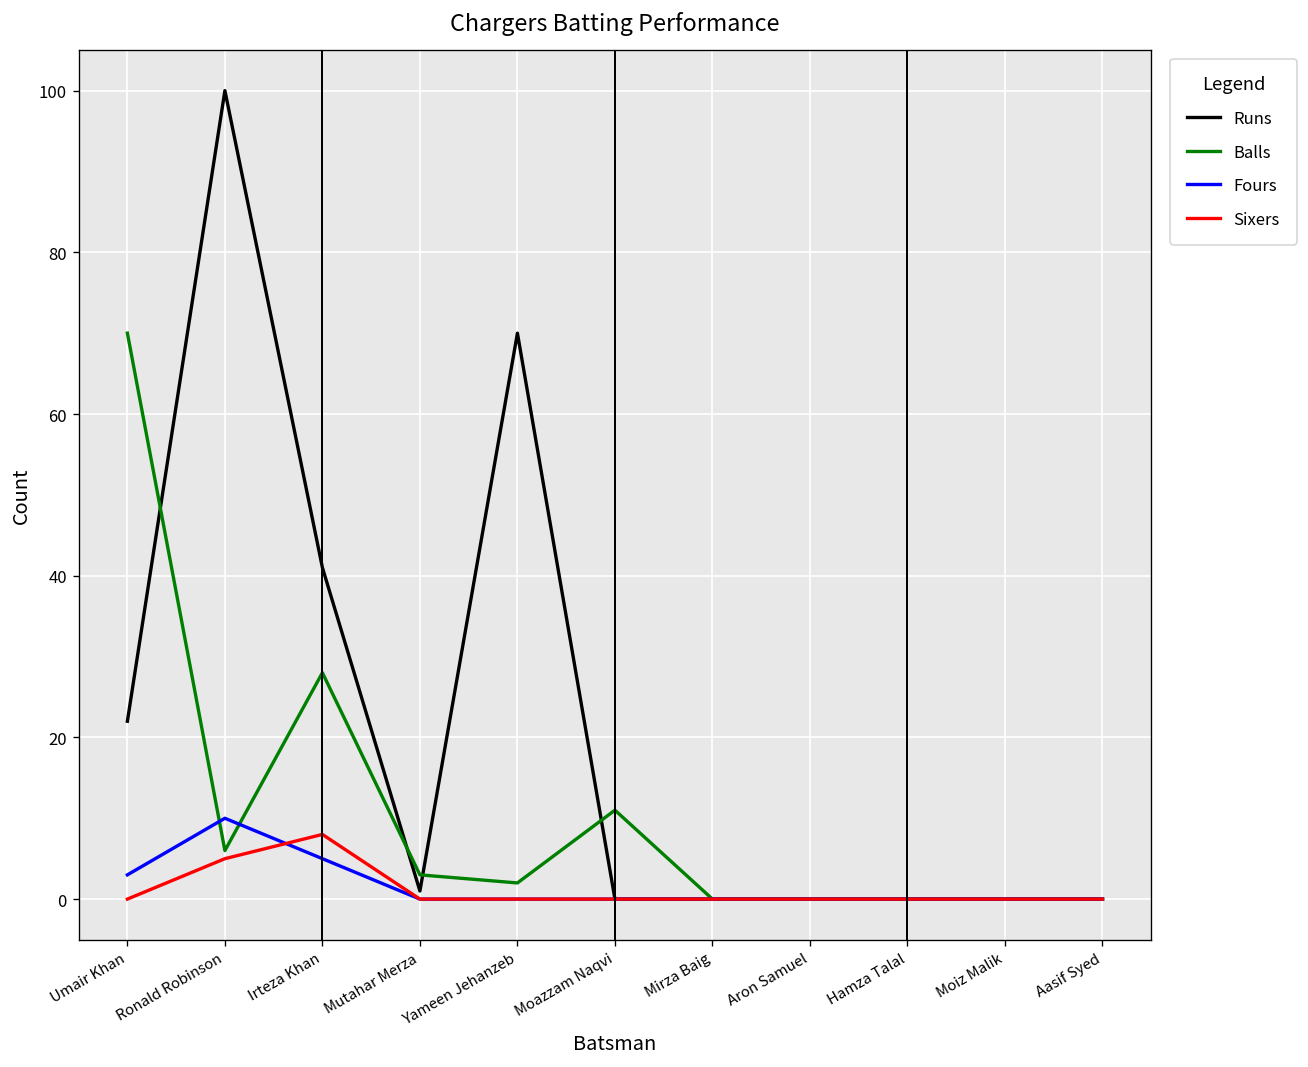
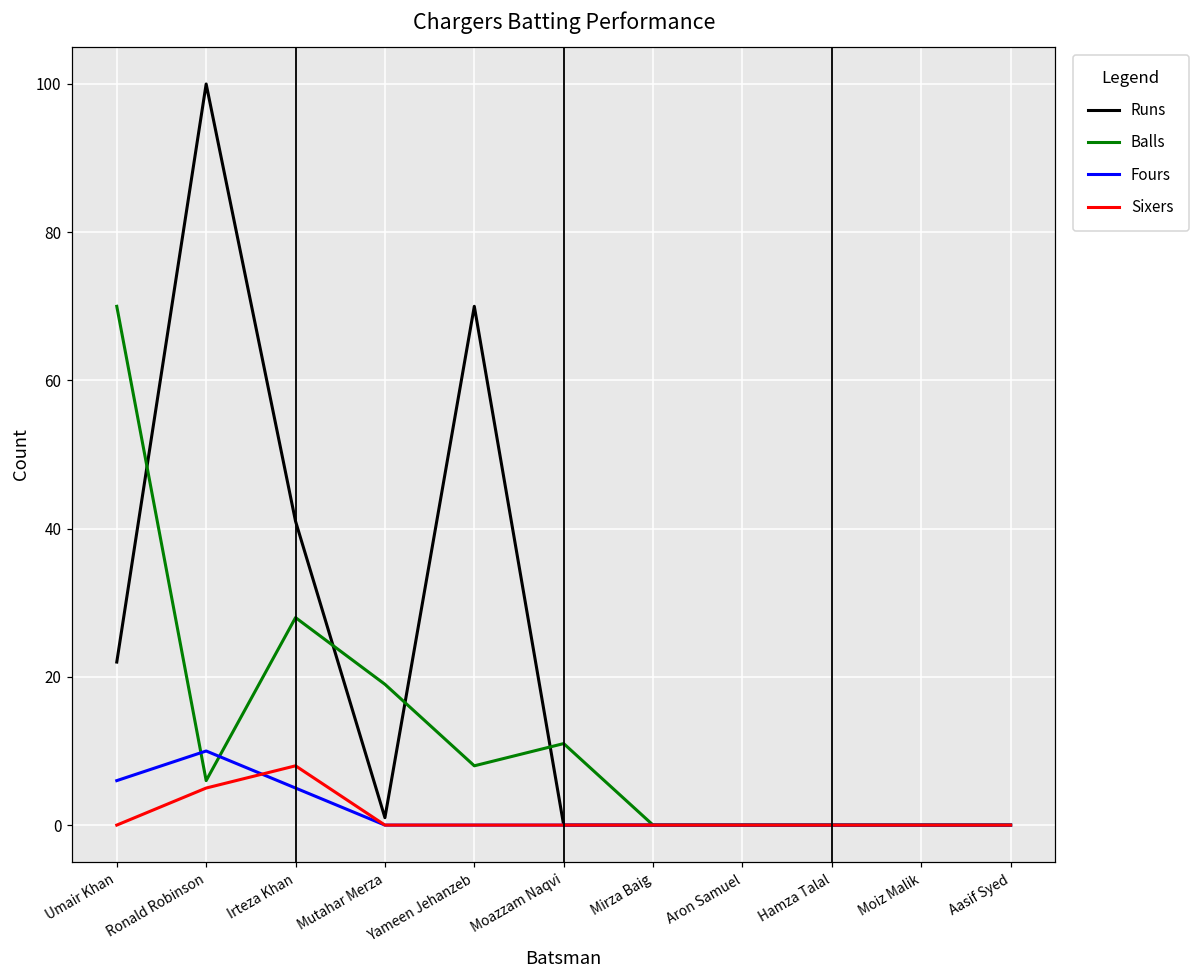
  {
    "Runs": {
      "Umair Khan": 22,
      "Ronald Robinson": 100,
      "Irteza Khan": 41,
      "Mutahar Merza": 1,
      "Yameen Jehanzeb": 70
    },
    "Balls": {
      "Umair Khan": 70,
      "Ronald Robinson": 6,
      "Irteza Khan": 28,
-     "Mutahar Merza": 3,
-     "Yameen Jehanzeb": 2,
+     "Mutahar Merza": 19,
+     "Yameen Jehanzeb": 8,
      "Moazzam Naqvi": 11
    },
    "Fours": {
-     "Umair Khan": 3,
+     "Umair Khan": 6,
      "Ronald Robinson": 10,
      "Irteza Khan": 5
    },
    "Sixers": {
      "Umair Khan": 0,
      "Ronald Robinson": 5,
      "Irteza Khan": 8
    }
  }
